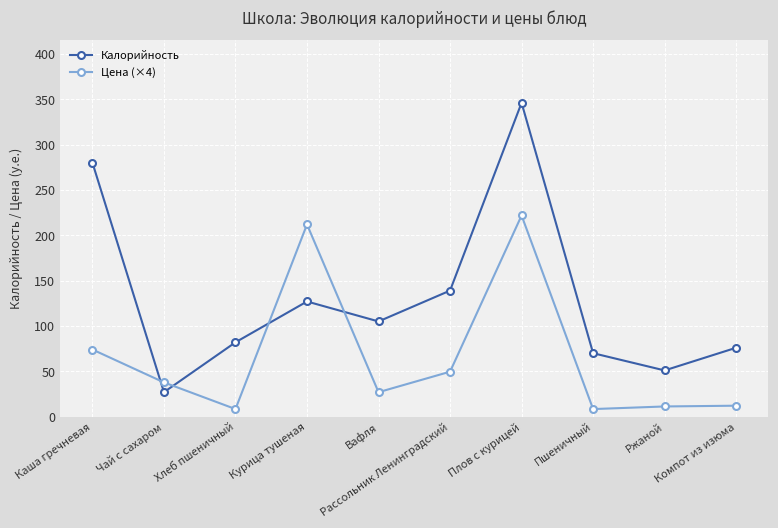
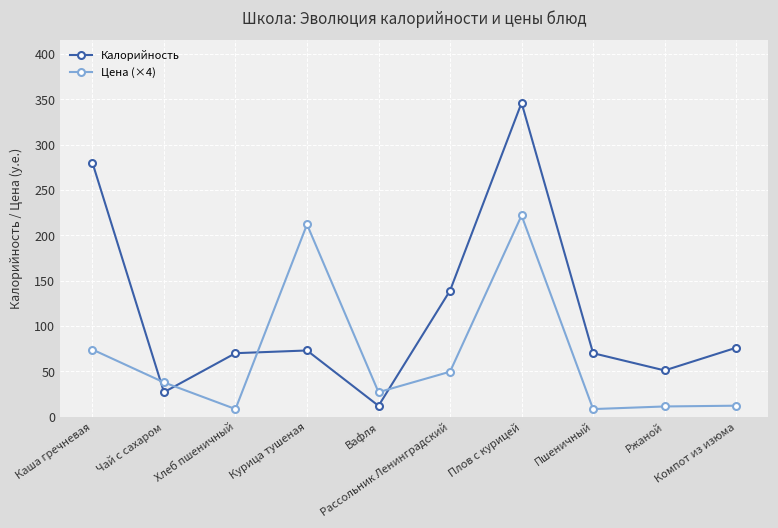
  {
    "Калорийность": {
      "Каша гречневая": 280,
      "Чай с сахаром": 30,
-     "Хлеб пшеничный": 80,
-     "Курица тушеная": 130,
-     "Вафля": 110,
+     "Хлеб пшеничный": 70,
+     "Курица тушеная": 70,
+     "Вафля": 10,
      "Рассольник Ленинградский": 140,
      "Плов с курицей": 350,
      "Пшеничный": 70,
      "Ржаной": 50,
      "Компот из изюма": 80
    },
    "Цена (×4)": {
      "Каша гречневая": 70,
      "Чай с сахаром": 40,
      "Хлеб пшеничный": 10,
      "Курица тушеная": 210,
      "Вафля": 30,
      "Рассольник Ленинградский": 50,
      "Плов с курицей": 220,
      "Пшеничный": 10,
      "Ржаной": 10,
      "Компот из изюма": 10
    }
  }
